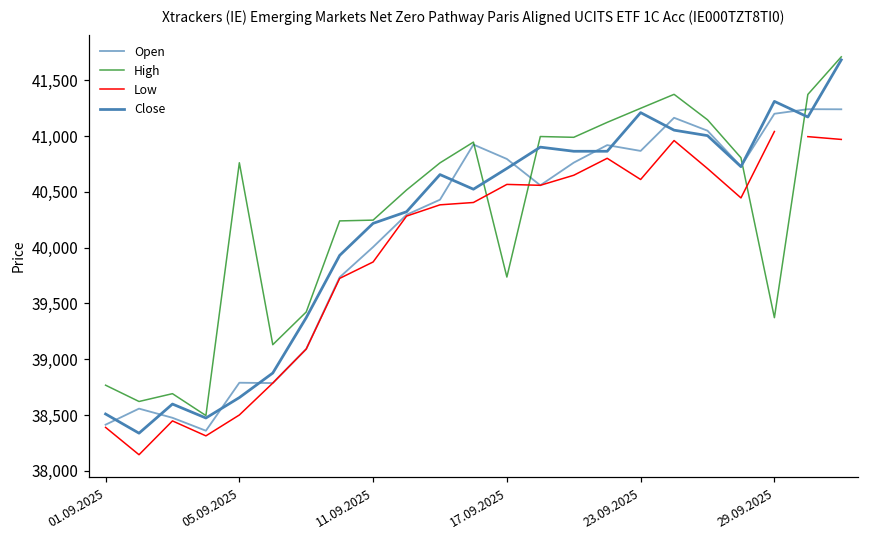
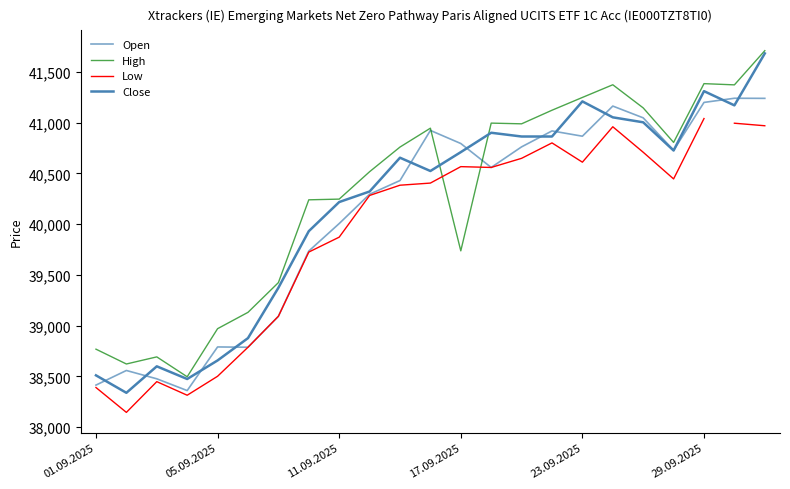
  {
    "High": {
      "01.09.2025": "38,770",
-     "05.09.2025": "40,760",
+     "05.09.2025": "38,970",
      "11.09.2025": "40,250",
      "17.09.2025": "39,740",
      "23.09.2025": "41,250",
-     "29.09.2025": "39,370"
+     "29.09.2025": "41,390"
    }
  }
